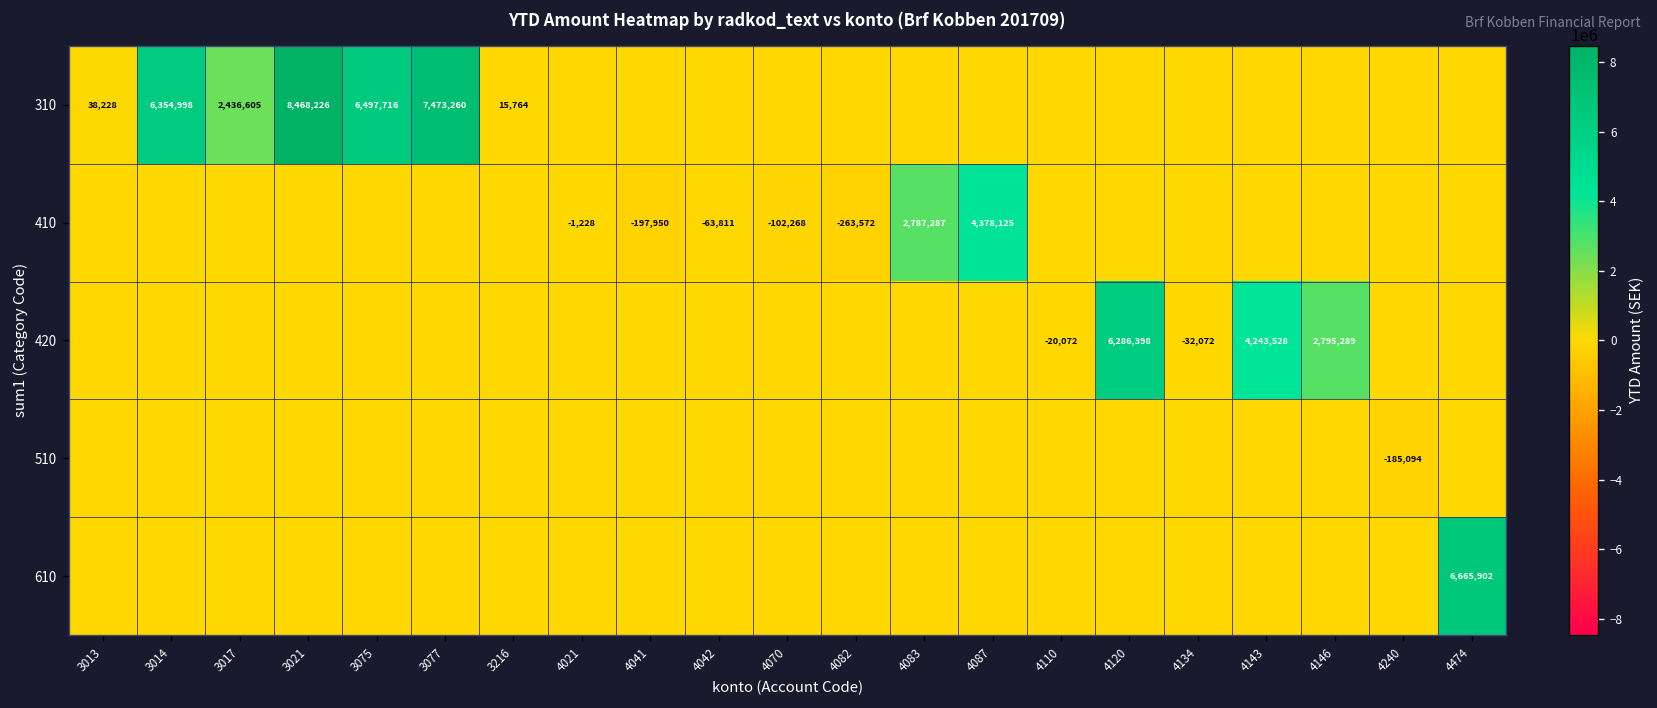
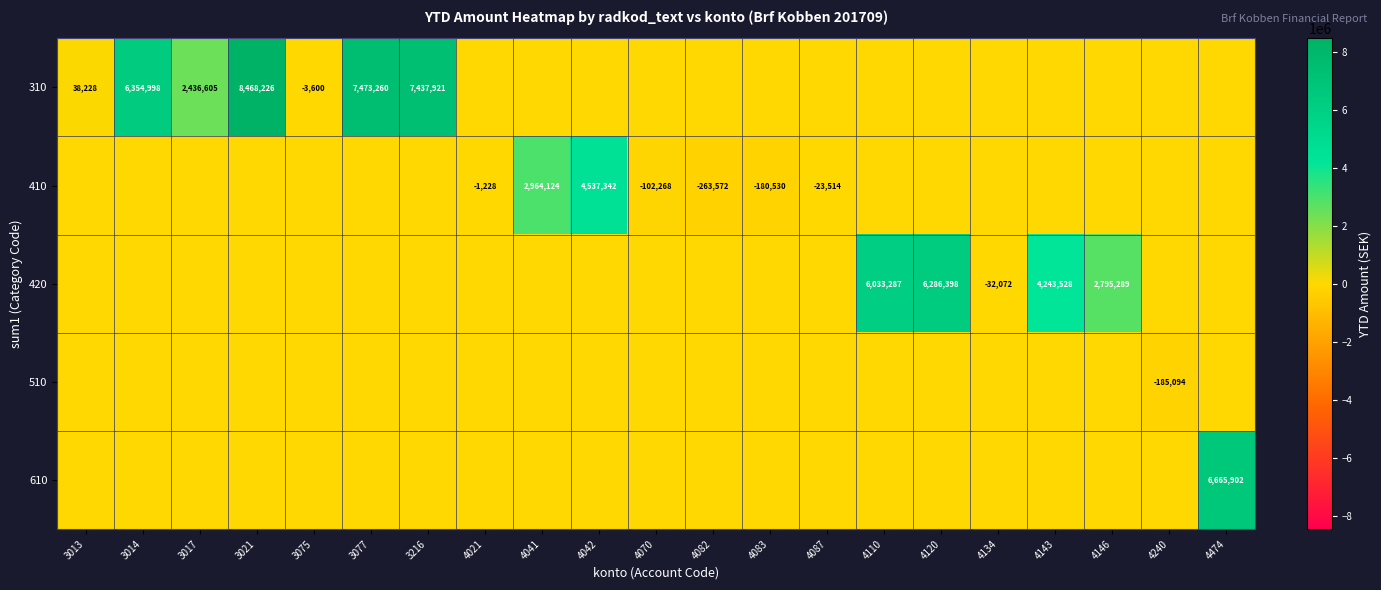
  {
    "310": {
      "3013": "38,228",
      "3014": "6,354,998",
      "3017": "2,436,605",
      "3021": "8,468,226",
-     "3075": "6,497,716",
+     "3075": "-3,600",
      "3077": "7,473,260",
-     "3216": "15,764"
+     "3216": "7,437,921"
    },
    "410": {
      "4021": "-1,228",
-     "4041": "-197,950",
-     "4042": "-63,811",
+     "4041": "2,964,124",
+     "4042": "4,537,342",
      "4070": "-102,268",
      "4082": "-263,572",
-     "4083": "2,787,287",
-     "4087": "4,378,125"
+     "4083": "-180,530",
+     "4087": "-23,514"
    },
    "420": {
-     "4110": "-20,072",
+     "4110": "6,033,287",
      "4120": "6,286,398",
      "4134": "-32,072",
      "4143": "4,243,528",
      "4146": "2,795,289"
    },
    "510": {
      "4240": "-185,094"
    },
    "610": {
      "4474": "6,665,902"
    }
  }
